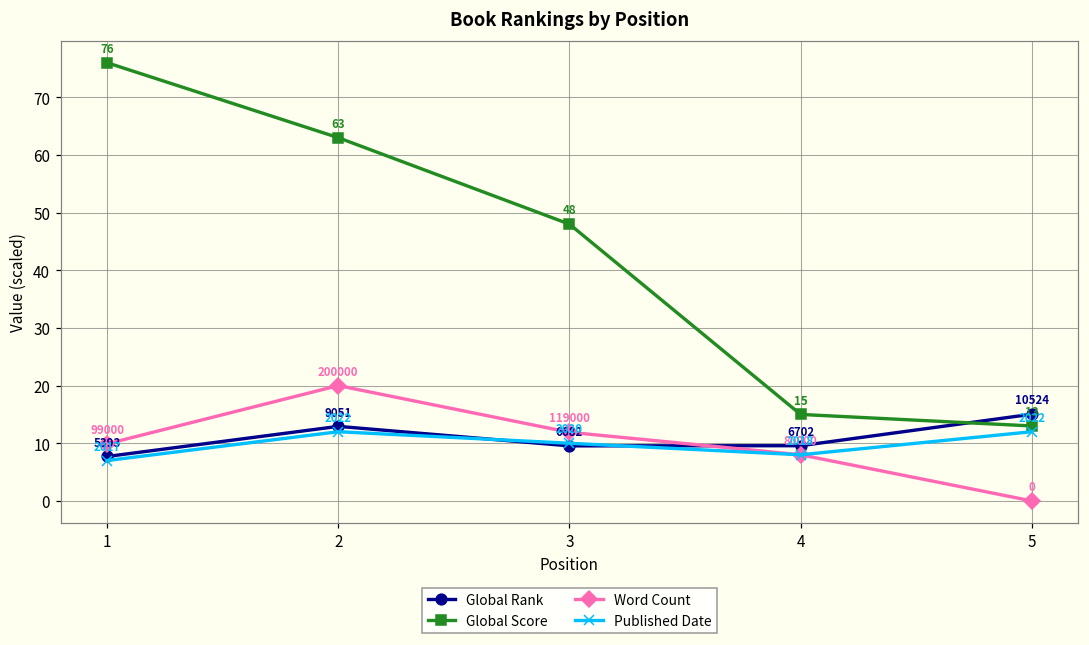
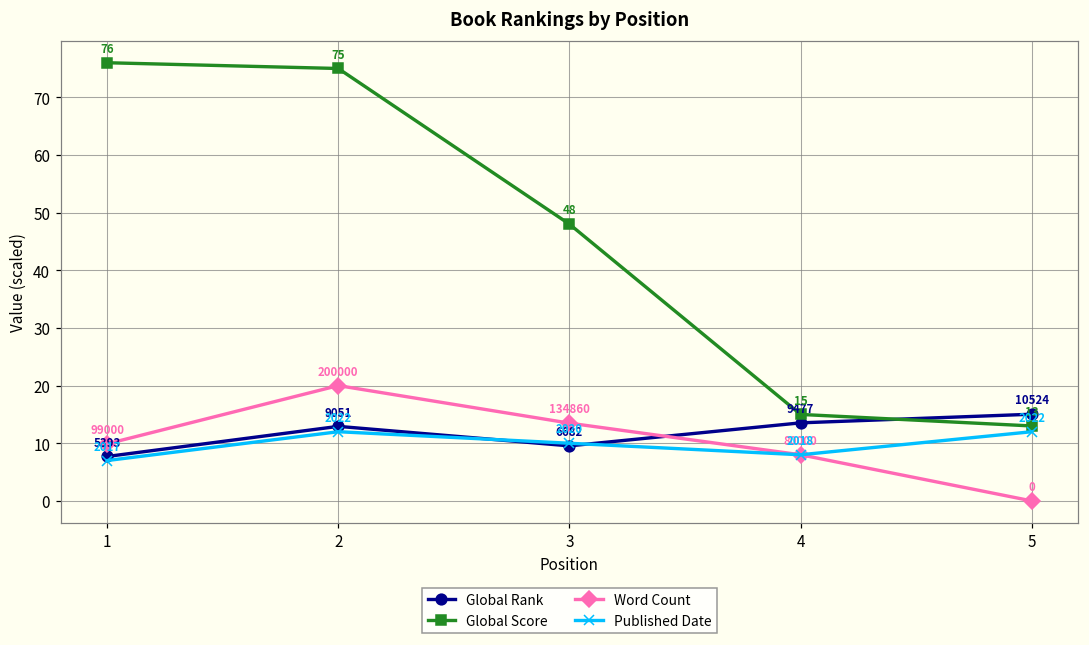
  {
    "Global Rank": {
-     "4": 6702
+     "4": 9477
    },
    "Global Score": {
      "1": 76,
-     "2": 63,
+     "2": 75,
      "3": 48,
      "4": 15
    },
    "Word Count": {
-     "3": 119000,
+     "3": 134860,
      "5": 0
    },
    "Published Date": {
      "1": 7,
      "2": 12,
      "5": 12
    }
  }
